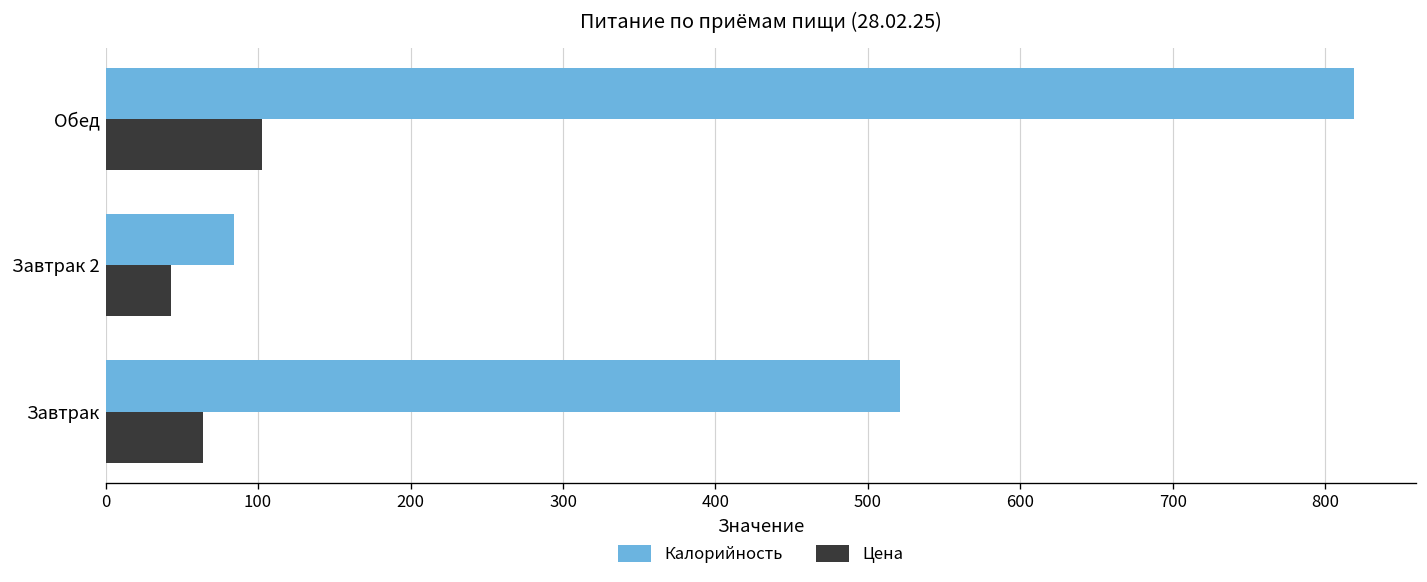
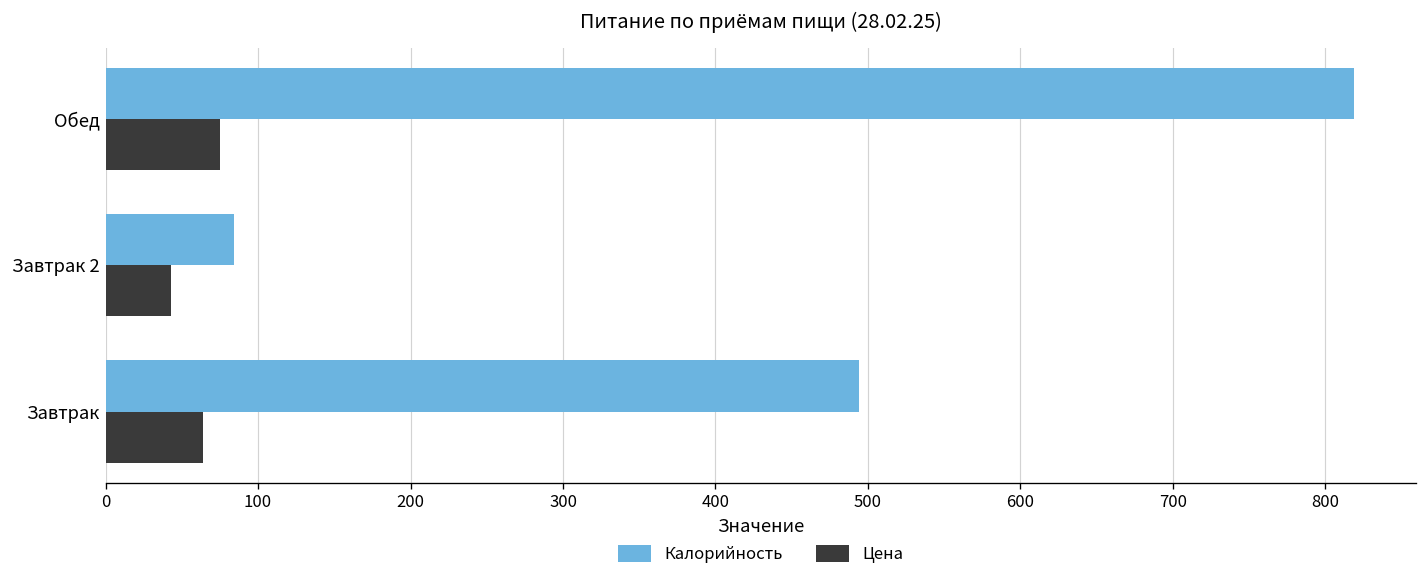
  {
    "Калорийность": {
      "Обед": 819,
      "Завтрак 2": 84,
-     "Завтрак": 521
+     "Завтрак": 494
    },
    "Цена": {
-     "Обед": 103,
+     "Обед": 75,
      "Завтрак 2": 43,
      "Завтрак": 64
    }
  }
